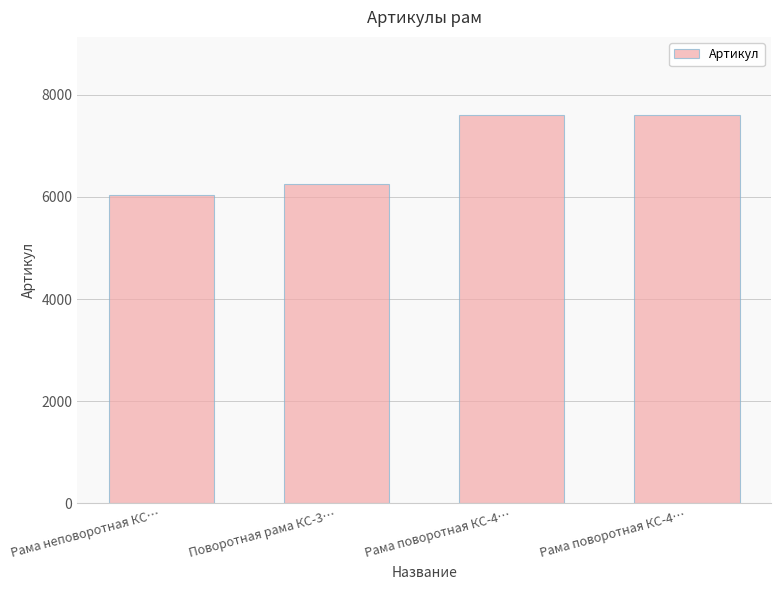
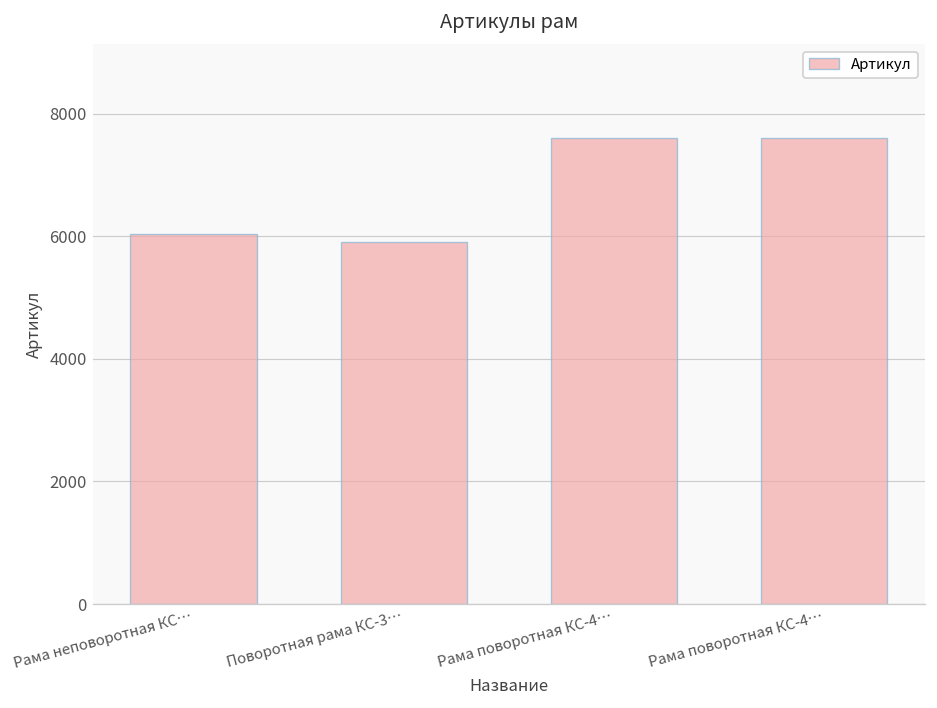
  {
    "Рама неповоротная КС…": 6000,
-   "Поворотная рама КС-3…": 6200
+   "Поворотная рама КС-3…": 5900
  }
